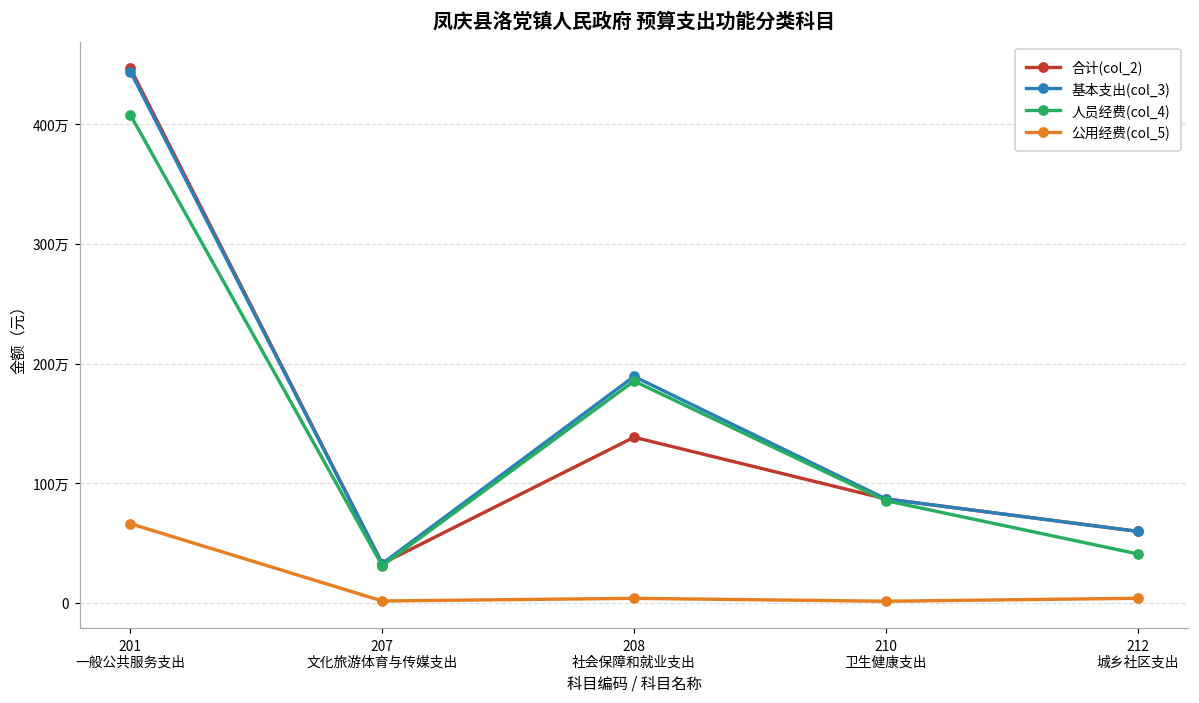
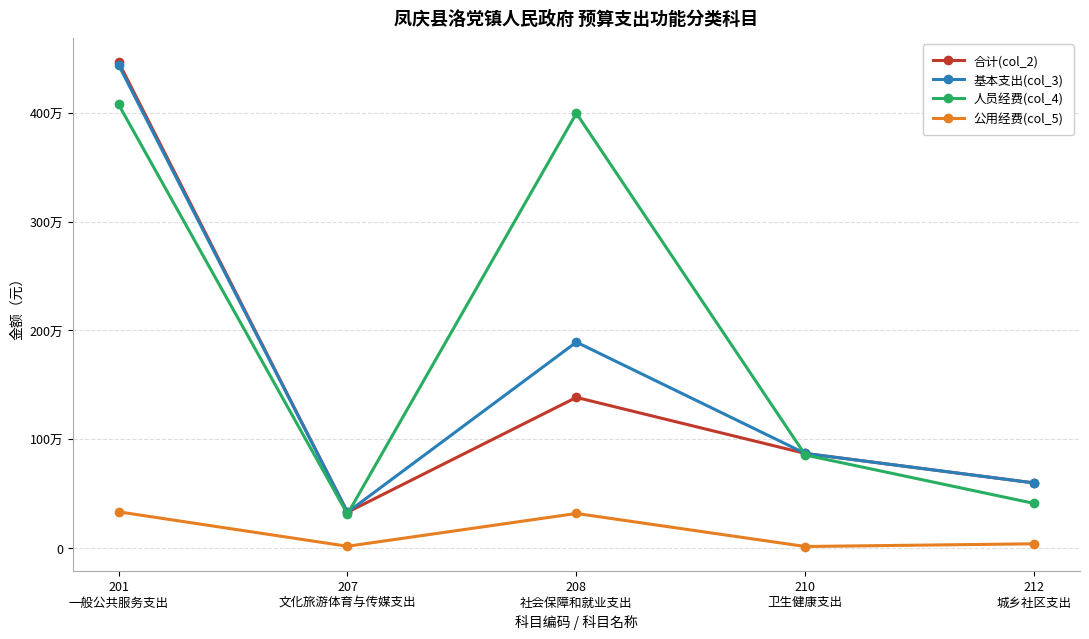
  {
    "合计(col_2)": {
      "201 一般公共服务支出": "446万",
      "208 社会保障和就业支出": "138万"
    },
    "基本支出(col_3)": {
      "201 一般公共服务支出": "444万",
      "208 社会保障和就业支出": "189万"
    },
    "人员经费(col_4)": {
      "201 一般公共服务支出": "408万",
-     "208 社会保障和就业支出": "185万",
+     "208 社会保障和就业支出": "399万",
      "212 城乡社区支出": "41万"
    },
    "公用经费(col_5)": {
-     "201 一般公共服务支出": "66万",
+     "201 一般公共服务支出": "33万",
      "207 文化旅游体育与传媒支出": "2万",
-     "208 社会保障和就业支出": "4万",
+     "208 社会保障和就业支出": "32万",
      "210 卫生健康支出": "1万",
      "212 城乡社区支出": "4万"
    }
  }
